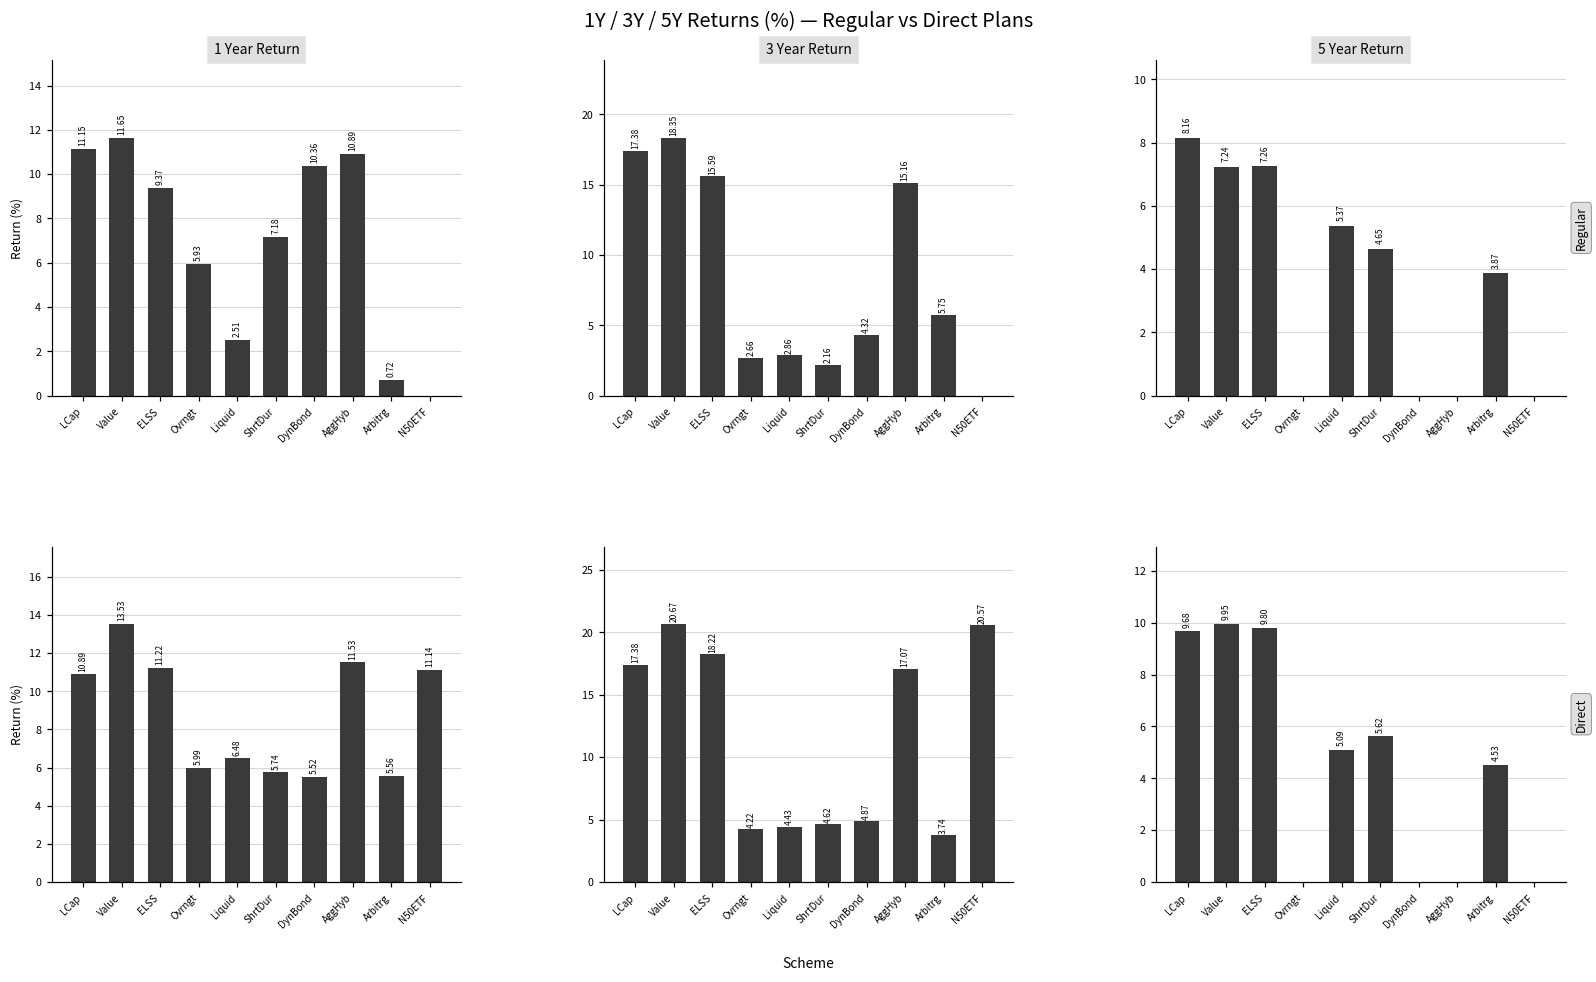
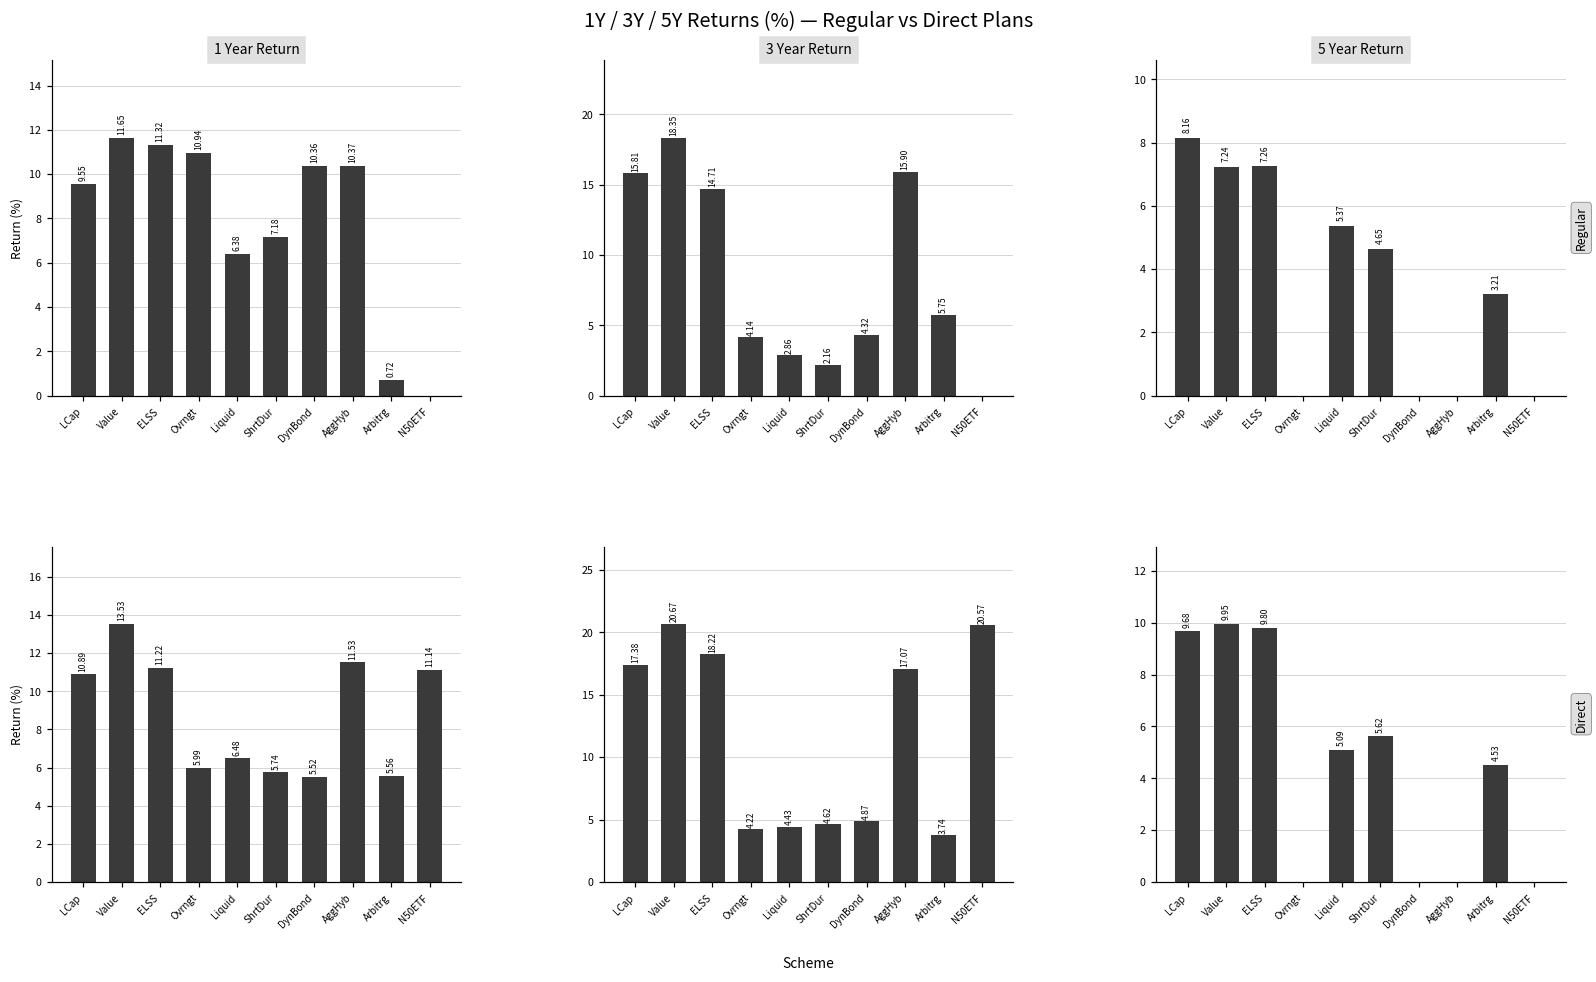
  {
    "1 Year Return": {
-     "LCap": 11.15,
+     "LCap": 9.55,
      "Value": 11.65,
-     "ELSS": 9.37,
-     "Ovrngt": 5.93,
-     "Liquid": 2.51,
+     "ELSS": 11.32,
+     "Ovrngt": 10.94,
+     "Liquid": 6.38,
      "ShrtDur": 7.18,
      "DynBond": 10.36,
-     "AggHyb": 10.89,
+     "AggHyb": 10.37,
      "Arbitrg": 0.72
    },
    "3 Year Return": {
-     "LCap": 17.38,
+     "LCap": 15.81,
      "Value": 18.35,
-     "ELSS": 15.59,
-     "Ovrngt": 2.66,
+     "ELSS": 14.71,
+     "Ovrngt": 4.14,
      "Liquid": 2.86,
      "ShrtDur": 2.16,
      "DynBond": 4.32,
-     "AggHyb": 15.16,
+     "AggHyb": 15.90,
      "Arbitrg": 5.75
    },
    "5 Year Return": {
      "LCap": 8.16,
      "Value": 7.24,
      "ELSS": 7.26,
      "Liquid": 5.37,
      "ShrtDur": 4.65,
-     "Arbitrg": 3.87
+     "Arbitrg": 3.21
    }
  }
